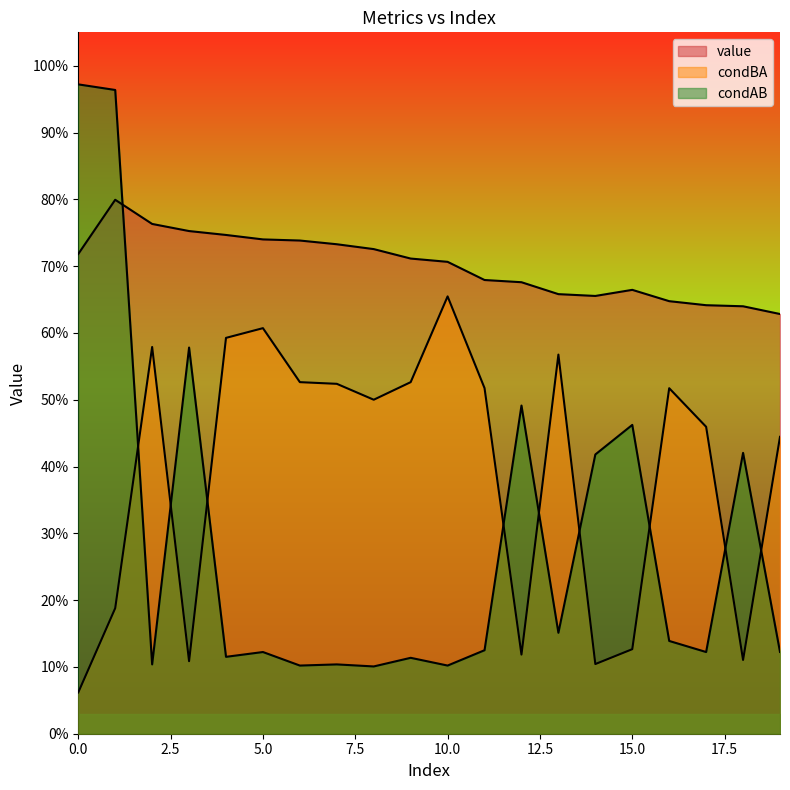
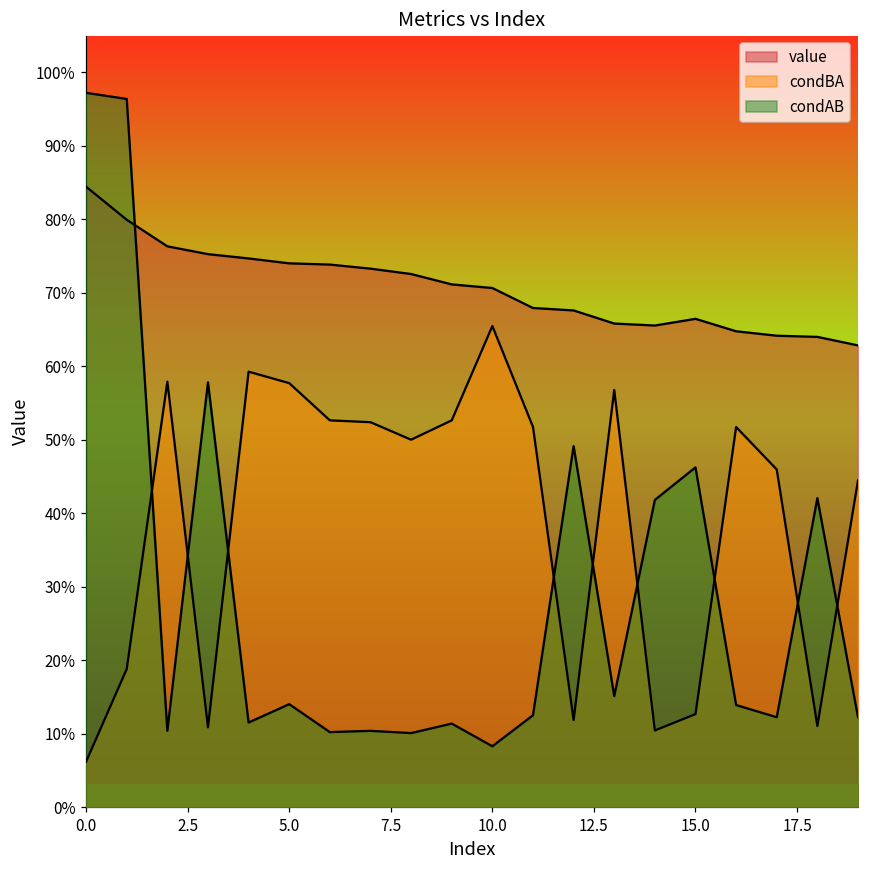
  {
    "value": {
-     "0.0": "72%",
+     "0.0": "84%",
      "5.0": "74%",
      "10.0": "71%",
      "15.0": "66%"
    },
    "condBA": {
      "0.0": "6%",
-     "5.0": "61%",
+     "5.0": "58%",
      "10.0": "65%",
      "15.0": "13%"
    },
    "condAB": {
      "0.0": "97%",
-     "5.0": "12%",
-     "10.0": "10%",
+     "5.0": "14%",
+     "10.0": "8%",
      "15.0": "46%"
    }
  }
